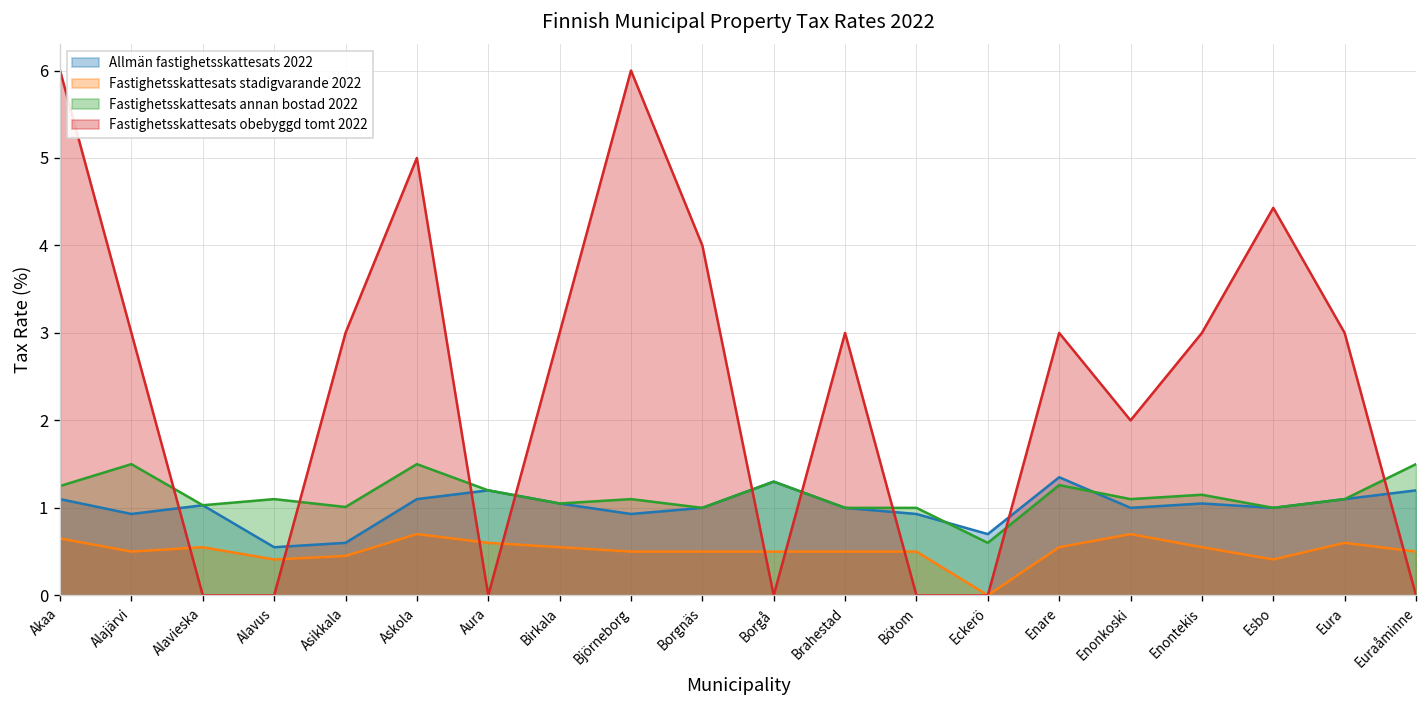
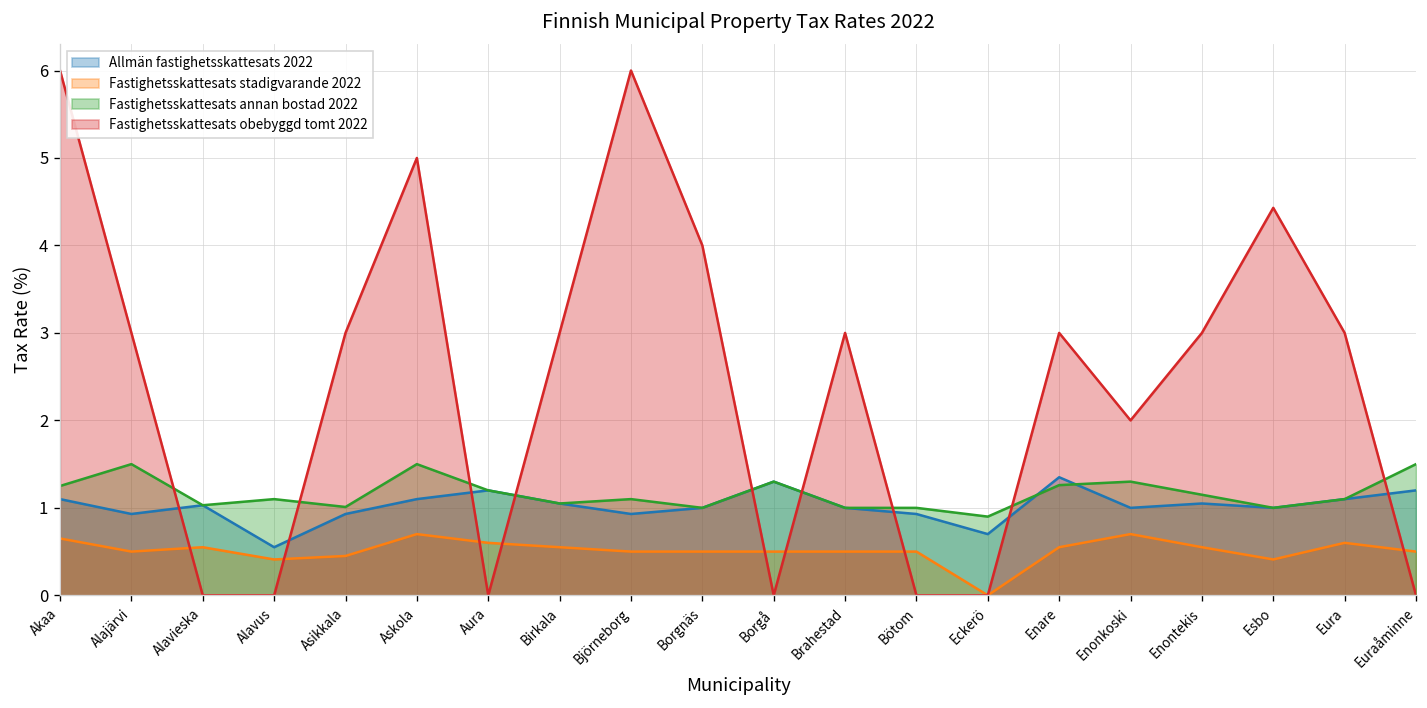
  {
    "Allmän fastighetsskattesats 2022": {
      "Akaa": 1.1,
      "Alajärvi": 0.9,
      "Alavus": 0.6,
-     "Asikkala": 0.6,
+     "Asikkala": 0.9,
      "Askola": 1.1,
      "Björneborg": 0.9,
      "Bötom": 0.9,
      "Eckerö": 0.7,
      "Enare": 1.4,
      "Enonkoski": 1.0,
      "Enontekis": 1.1,
      "Euraåminne": 1.2
    },
    "Fastighetsskattesats annan bostad 2022": {
      "Akaa": 1.3,
      "Alajärvi": 1.5,
      "Alavus": 1.1,
      "Asikkala": 1.0,
      "Askola": 1.5,
      "Björneborg": 1.1,
      "Bötom": 1.0,
-     "Eckerö": 0.6,
+     "Eckerö": 0.9,
      "Enare": 1.3,
-     "Enonkoski": 1.1,
+     "Enonkoski": 1.3,
      "Enontekis": 1.2,
      "Euraåminne": 1.5
    }
  }
